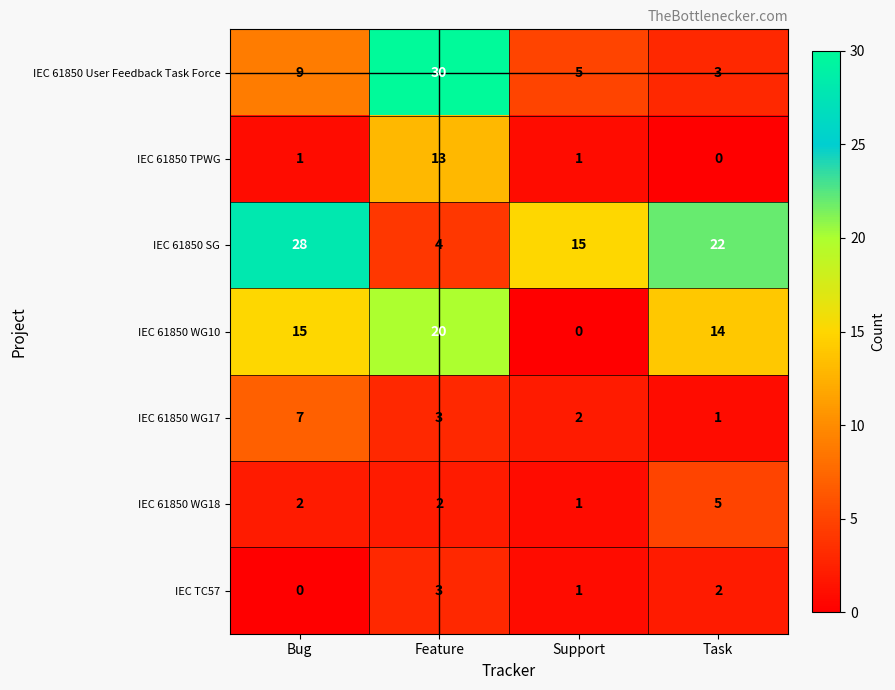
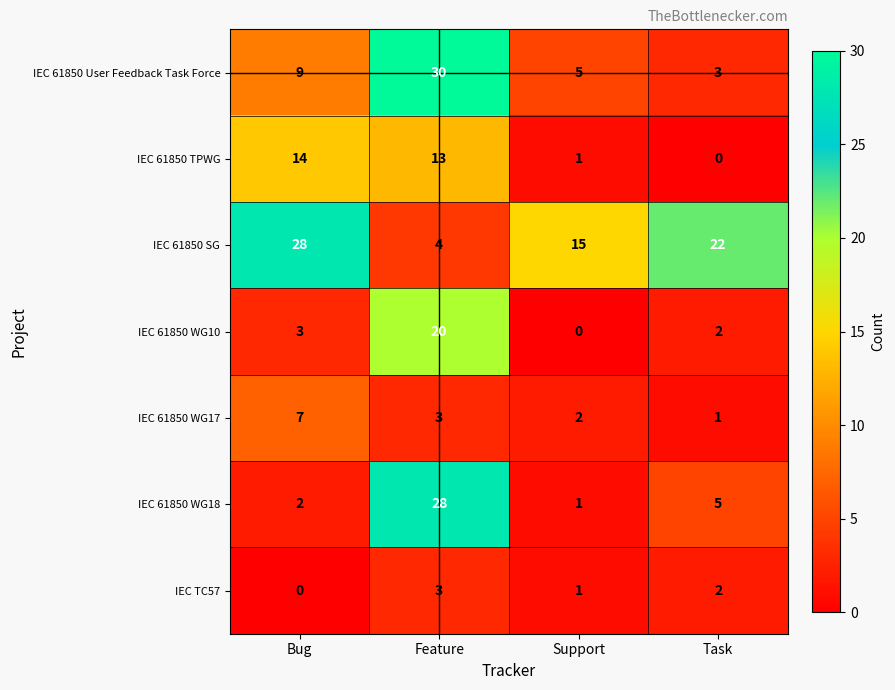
  {
    "IEC 61850 User Feedback Task Force": {
      "Bug": 9,
      "Feature": 30,
      "Support": 5,
      "Task": 3
    },
    "IEC 61850 TPWG": {
-     "Bug": 1,
+     "Bug": 14,
      "Feature": 13,
      "Support": 1,
      "Task": 0
    },
    "IEC 61850 SG": {
      "Bug": 28,
      "Feature": 4,
      "Support": 15,
      "Task": 22
    },
    "IEC 61850 WG10": {
-     "Bug": 15,
+     "Bug": 3,
      "Feature": 20,
      "Support": 0,
-     "Task": 14
+     "Task": 2
    },
    "IEC 61850 WG17": {
      "Bug": 7,
      "Feature": 3,
      "Support": 2,
      "Task": 1
    },
    "IEC 61850 WG18": {
      "Bug": 2,
-     "Feature": 2,
+     "Feature": 28,
      "Support": 1,
      "Task": 5
    },
    "IEC TC57": {
      "Bug": 0,
      "Feature": 3,
      "Support": 1,
      "Task": 2
    }
  }
